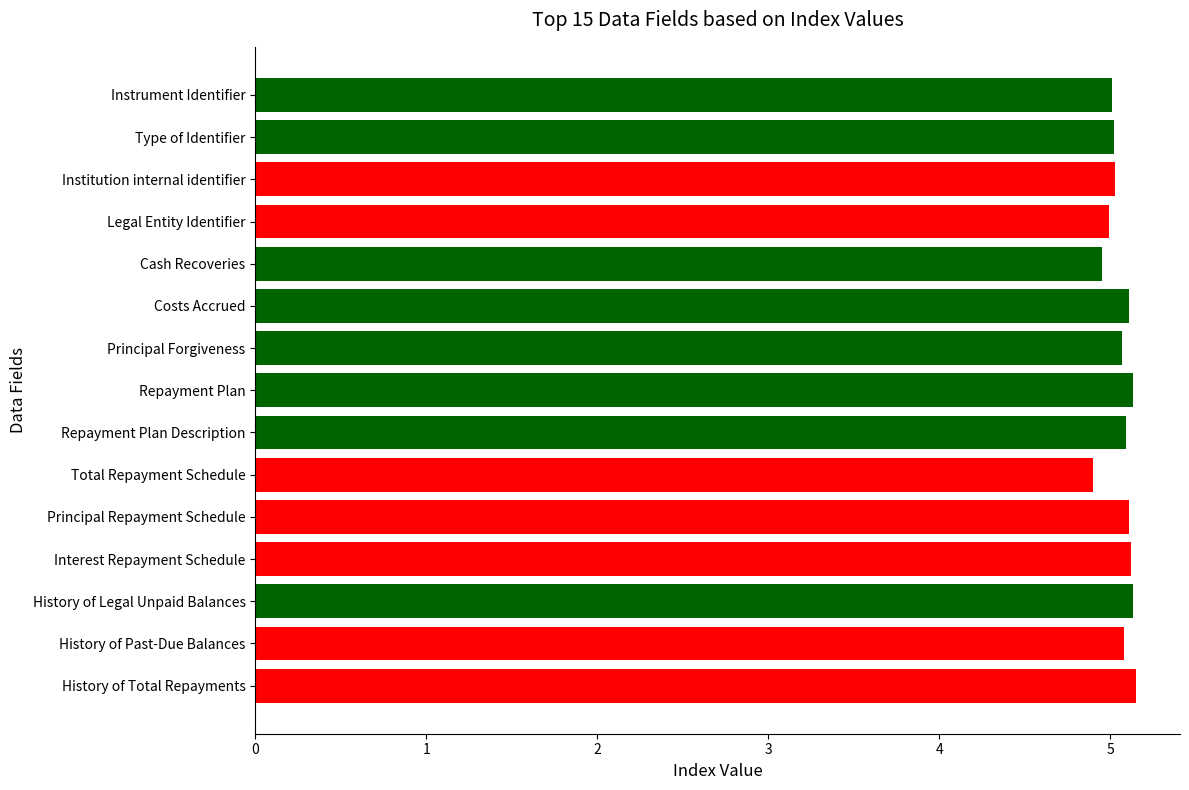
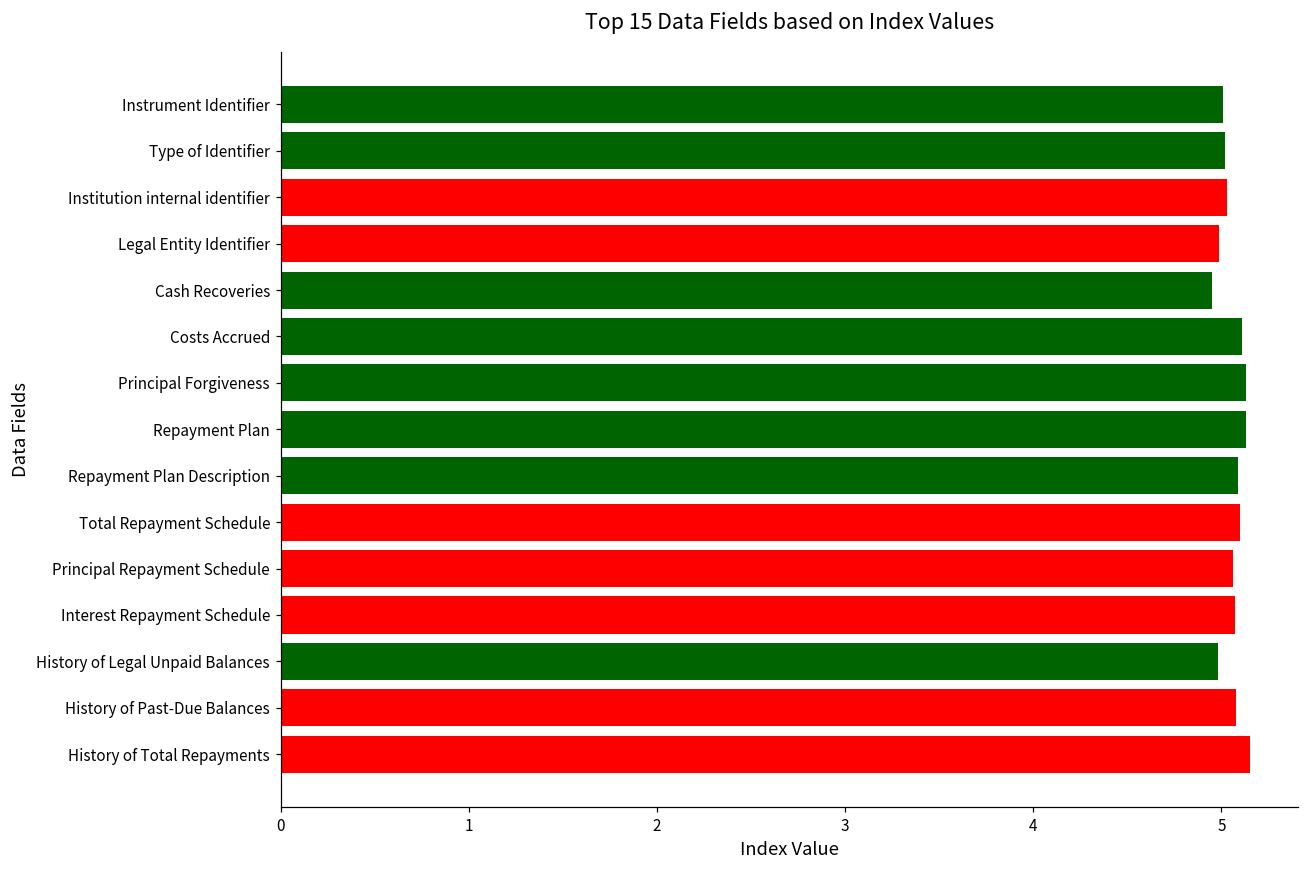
  {
    "Instrument Identifier": 5.01,
    "Type of Identifier": 5.02,
    "Institution internal identifier": 5.03,
    "Legal Entity Identifier": 4.99,
    "Cash Recoveries": 4.95,
    "Costs Accrued": 5.11,
-   "Principal Forgiveness": 5.07,
+   "Principal Forgiveness": 5.13,
    "Repayment Plan": 5.13,
    "Repayment Plan Description": 5.09,
-   "Total Repayment Schedule": 4.9,
-   "Principal Repayment Schedule": 5.11,
-   "Interest Repayment Schedule": 5.12,
-   "History of Legal Unpaid Balances": 5.13,
+   "Total Repayment Schedule": 5.1,
+   "Principal Repayment Schedule": 5.06,
+   "Interest Repayment Schedule": 5.07,
+   "History of Legal Unpaid Balances": 4.98,
    "History of Past-Due Balances": 5.08,
    "History of Total Repayments": 5.15
  }
